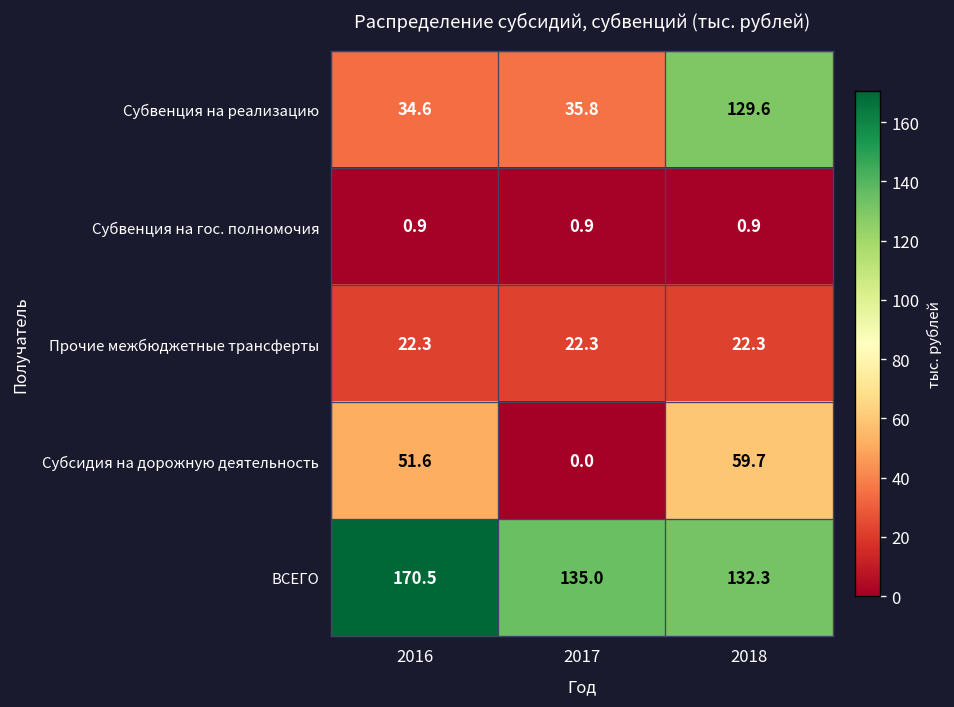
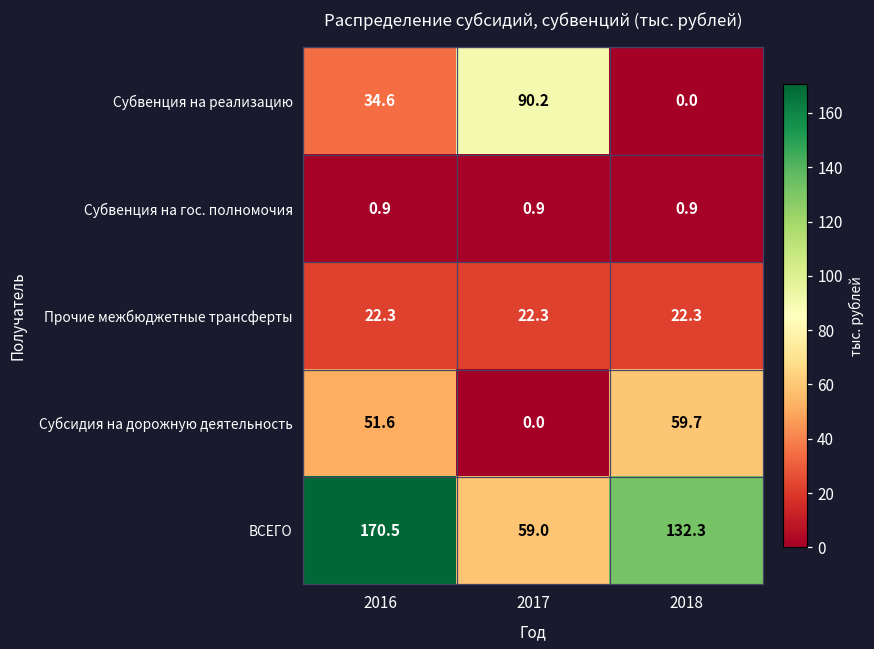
  {
    "Субвенция на реализацию": {
      "2016": 34.6,
-     "2017": 35.8,
-     "2018": 129.6
+     "2017": 90.2,
+     "2018": 0.0
    },
    "Субвенция на гос. полномочия": {
      "2016": 0.9,
      "2017": 0.9,
      "2018": 0.9
    },
    "Прочие межбюджетные трансферты": {
      "2016": 22.3,
      "2017": 22.3,
      "2018": 22.3
    },
    "Субсидия на дорожную деятельность": {
      "2016": 51.6,
      "2017": 0.0,
      "2018": 59.7
    },
    "ВСЕГО": {
      "2016": 170.5,
-     "2017": 135.0,
+     "2017": 59.0,
      "2018": 132.3
    }
  }
